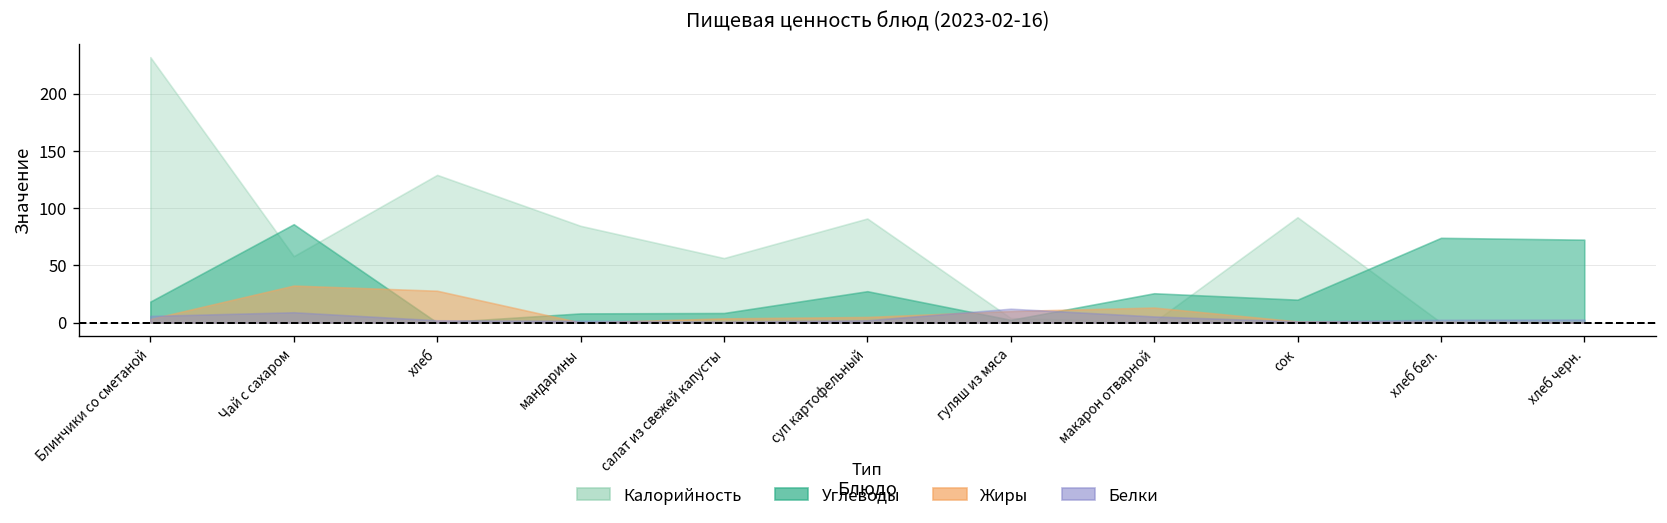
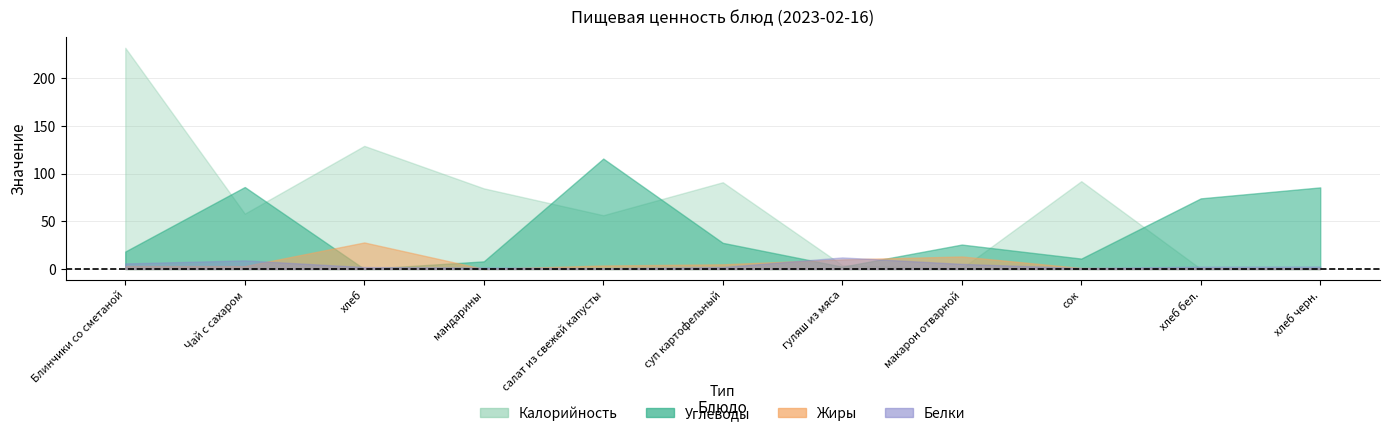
  {
    "Углеводы": {
      "Блинчики со сметаной": 20,
      "Чай с сахаром": 90,
      "мандарины": 10,
-     "салат из свежей капусты": 10,
+     "салат из свежей капусты": 120,
      "суп картофельный": 30,
      "макарон отварной": 30,
-     "сок": 20,
+     "сок": 10,
      "хлеб бел.": 70,
-     "хлеб черн.": 70
+     "хлеб черн.": 90
    },
    "Жиры": {
      "Блинчики со сметаной": 0,
-     "Чай с сахаром": 30,
+     "Чай с сахаром": 0,
      "хлеб": 30,
      "салат из свежей капусты": 0,
      "суп картофельный": 0,
      "макарон отварной": 10
    }
  }
